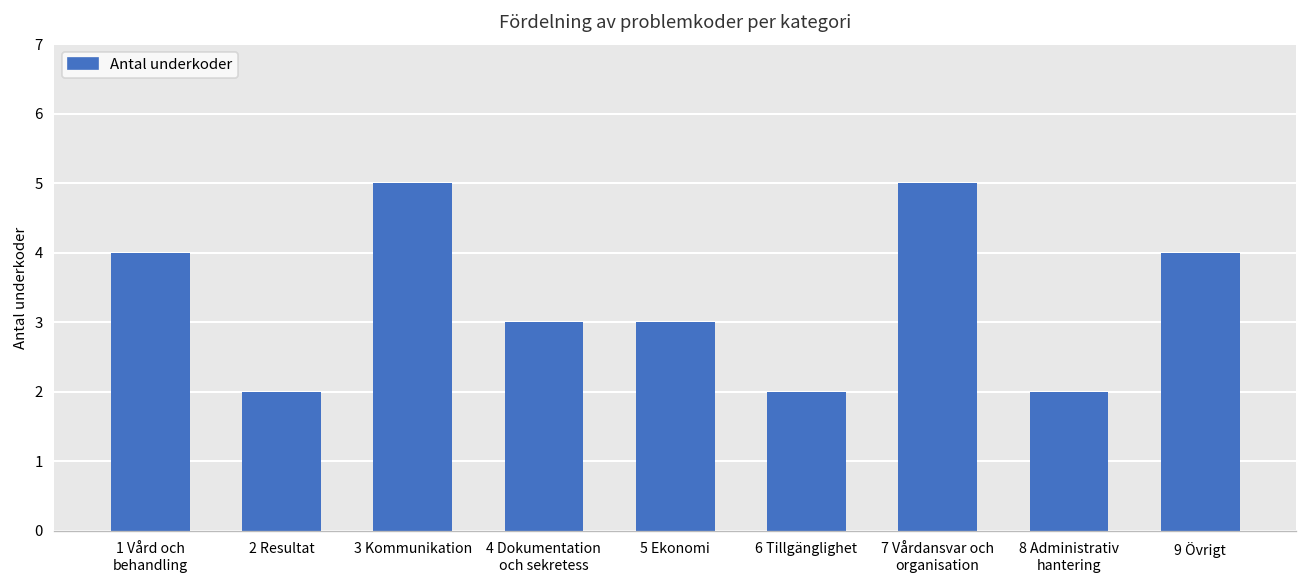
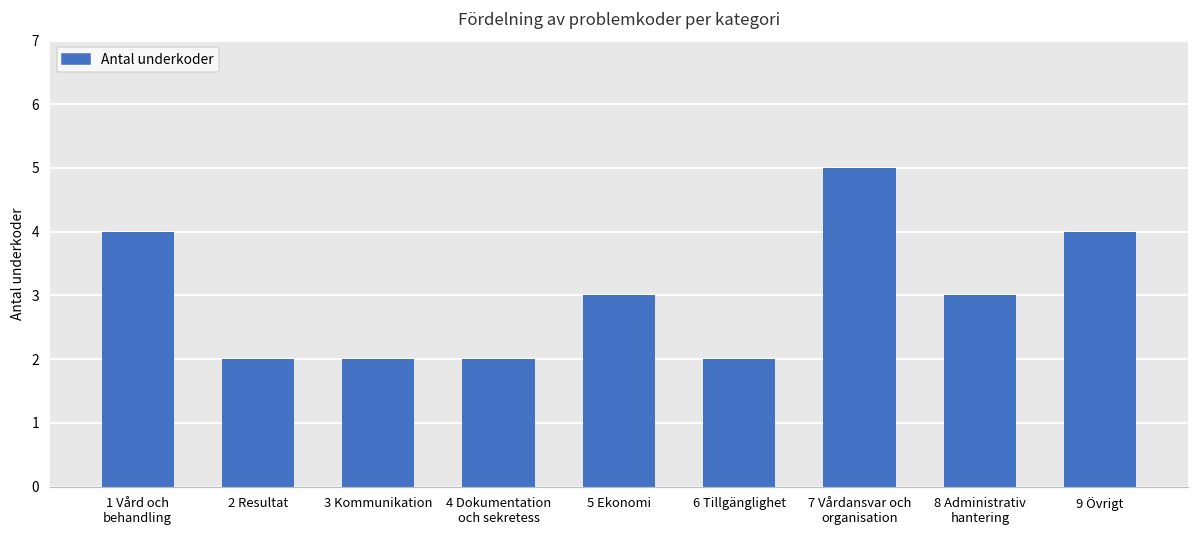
  {
    "1 Vård och behandling": 4,
    "2 Resultat": 2,
-   "3 Kommunikation": 5,
-   "4 Dokumentation och sekretess": 3,
+   "3 Kommunikation": 2,
+   "4 Dokumentation och sekretess": 2,
    "5 Ekonomi": 3,
    "6 Tillgänglighet": 2,
    "7 Vårdansvar och organisation": 5,
-   "8 Administrativ hantering": 2,
+   "8 Administrativ hantering": 3,
    "9 Övrigt": 4
  }
